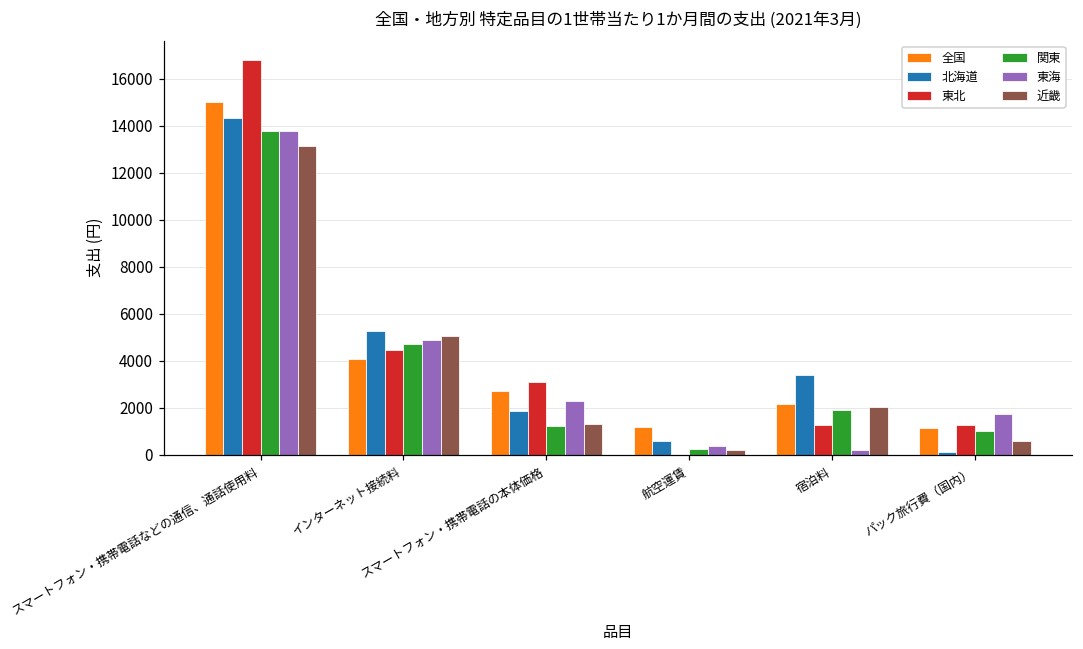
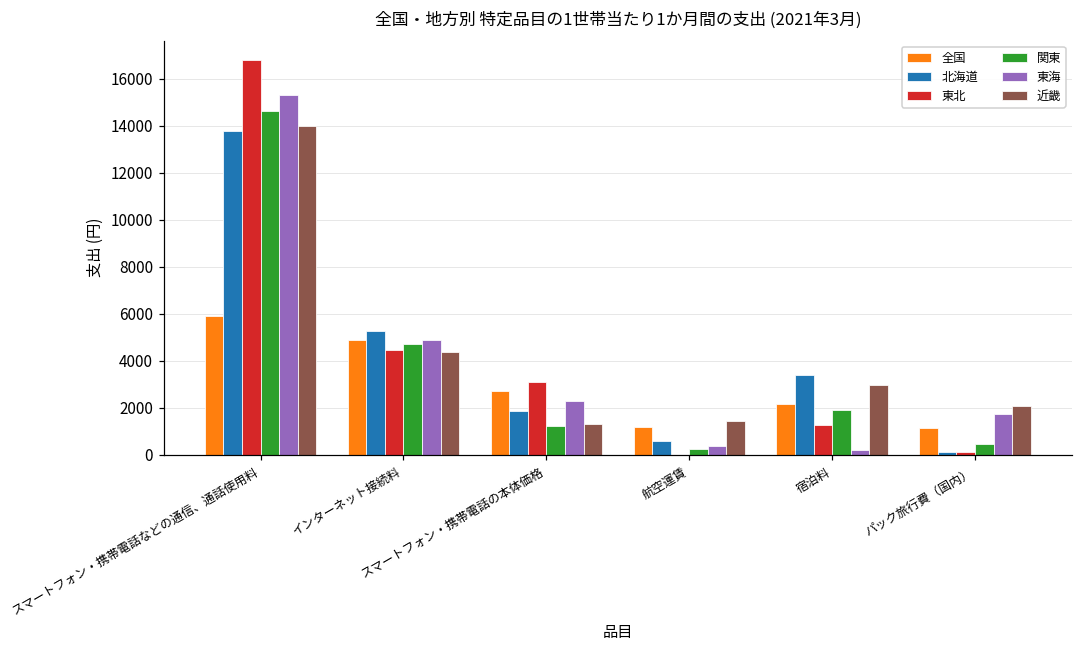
  {
    "全国": {
-     "スマートフォン・携帯電話などの通信、通話使用料": 15000,
-     "インターネット接続料": 4100,
+     "スマートフォン・携帯電話などの通信、通話使用料": 5900,
+     "インターネット接続料": 4900,
      "スマートフォン・携帯電話の本体価格": 2700,
      "航空運賃": 1200,
      "宿泊料": 2200,
      "パック旅行費（国内）": 1200
    },
    "北海道": {
-     "スマートフォン・携帯電話などの通信、通話使用料": 14300,
+     "スマートフォン・携帯電話などの通信、通話使用料": 13800,
      "インターネット接続料": 5300,
      "スマートフォン・携帯電話の本体価格": 1900,
      "航空運賃": 600,
      "宿泊料": 3400
    },
    "東北": {
      "スマートフォン・携帯電話などの通信、通話使用料": 16800,
      "インターネット接続料": 4500,
      "スマートフォン・携帯電話の本体価格": 3100,
      "航空運賃": 0,
      "宿泊料": 1300,
-     "パック旅行費（国内）": 1300
+     "パック旅行費（国内）": 100
    },
    "関東": {
-     "スマートフォン・携帯電話などの通信、通話使用料": 13800,
+     "スマートフォン・携帯電話などの通信、通話使用料": 14700,
      "インターネット接続料": 4700,
      "スマートフォン・携帯電話の本体価格": 1200,
      "航空運賃": 200,
      "宿泊料": 1900,
-     "パック旅行費（国内）": 1000
+     "パック旅行費（国内）": 500
    },
    "東海": {
-     "スマートフォン・携帯電話などの通信、通話使用料": 13800,
+     "スマートフォン・携帯電話などの通信、通話使用料": 15300,
      "インターネット接続料": 4900,
      "スマートフォン・携帯電話の本体価格": 2300,
      "航空運賃": 400,
      "宿泊料": 200,
      "パック旅行費（国内）": 1700
    },
    "近畿": {
-     "スマートフォン・携帯電話などの通信、通話使用料": 13100,
-     "インターネット接続料": 5000,
+     "スマートフォン・携帯電話などの通信、通話使用料": 14000,
+     "インターネット接続料": 4400,
      "スマートフォン・携帯電話の本体価格": 1300,
-     "航空運賃": 200,
-     "宿泊料": 2000,
-     "パック旅行費（国内）": 600
+     "航空運賃": 1400,
+     "宿泊料": 3000,
+     "パック旅行費（国内）": 2100
    }
  }
